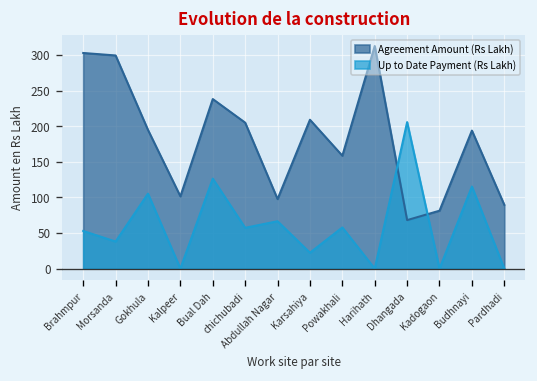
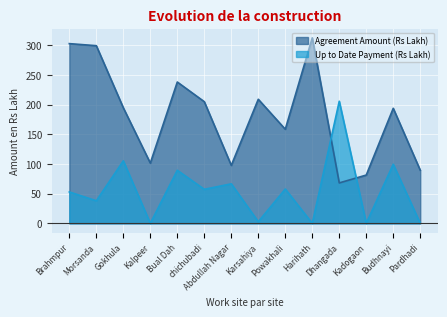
  {
    "Agreement Amount (Rs Lakh)": {
      "Brahmpur": 300,
      "Morsanda": 300,
      "Gokhula": 190,
      "Kalpeer": 100,
      "Bual Dah": 240,
      "chichubadi": 210,
      "Abdullah Nagar": 100,
      "Karsahiya": 210,
      "Powakhali": 160,
      "Dhangada": 70,
      "Kadogaon": 80,
      "Budhnayi": 190,
      "Pardhadi": 90
    },
    "Up to Date Payment (Rs Lakh)": {
      "Brahmpur": 50,
      "Morsanda": 40,
      "Gokhula": 110,
      "Kalpeer": 0,
-     "Bual Dah": 130,
+     "Bual Dah": 90,
      "chichubadi": 60,
      "Abdullah Nagar": 70,
-     "Karsahiya": 20,
+     "Karsahiya": 0,
      "Powakhali": 60,
      "Harihath": 0,
      "Dhangada": 210,
      "Kadogaon": 0,
-     "Budhnayi": 120,
+     "Budhnayi": 100,
      "Pardhadi": 0
    }
  }
